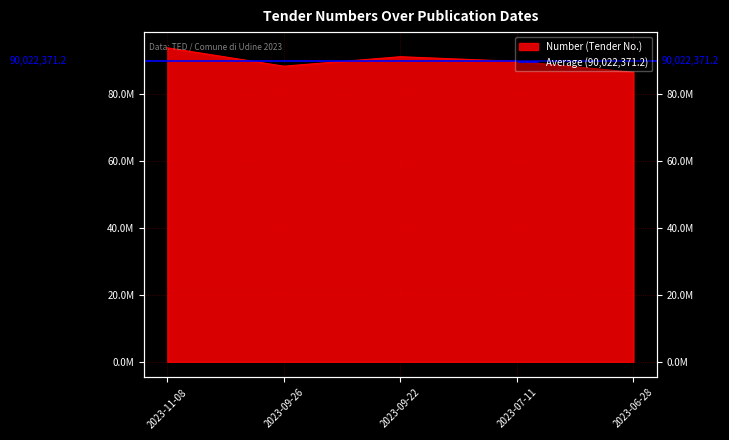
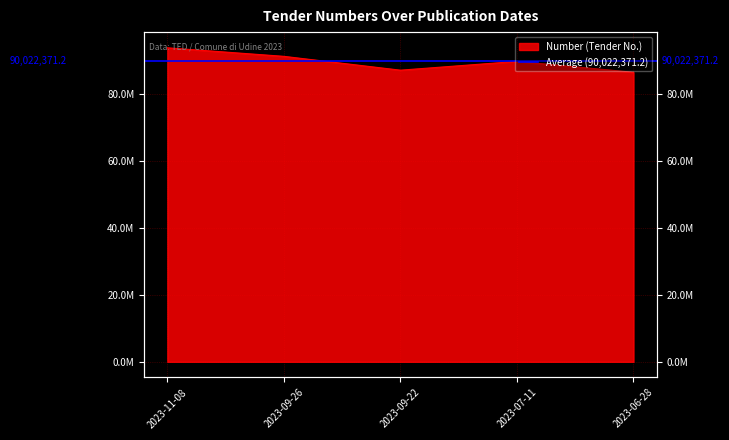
  {
-   "2023-09-26": 88000000,
-   "2023-09-22": 91000000,
+   "2023-09-26": 91000000,
+   "2023-09-22": 87000000,
    "2023-06-28": 87000000
  }
